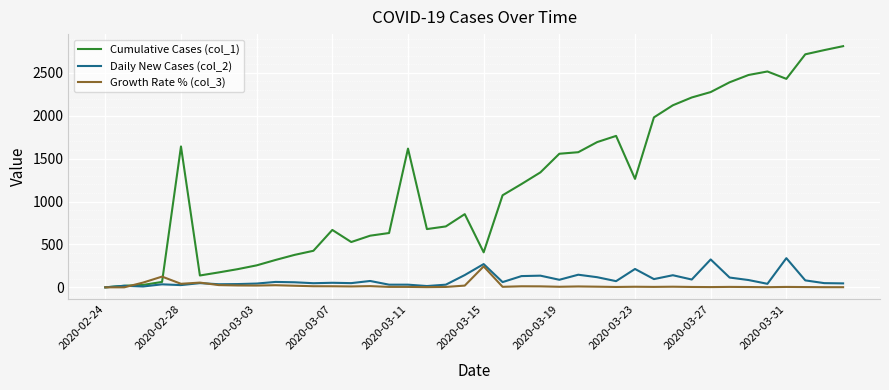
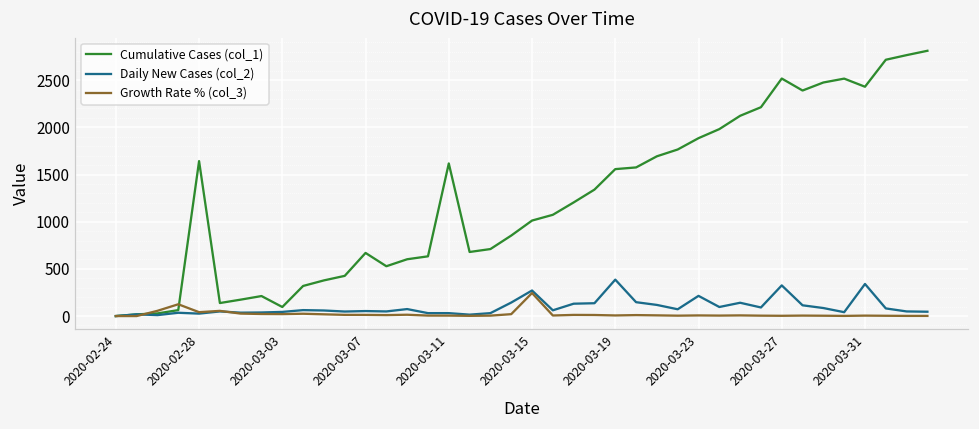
  {
    "Cumulative Cases (col_1)": {
      "2020-02-28": 1600,
-     "2020-03-03": 300,
+     "2020-03-03": 100,
      "2020-03-07": 700,
      "2020-03-11": 1600,
-     "2020-03-15": 400,
+     "2020-03-15": 1000,
      "2020-03-19": 1600,
-     "2020-03-23": 1300,
-     "2020-03-27": 2300,
+     "2020-03-23": 1900,
+     "2020-03-27": 2500,
      "2020-03-31": 2400
    },
    "Daily New Cases (col_2)": {
      "2020-03-07": 100,
-     "2020-03-19": 100,
+     "2020-03-19": 400,
      "2020-03-23": 200,
      "2020-03-27": 300,
      "2020-03-31": 300
    },
    "Growth Rate % (col_3)": {
      "2020-03-07": 0,
      "2020-03-19": 0,
      "2020-03-23": 0,
      "2020-03-27": 0,
      "2020-03-31": 0
    }
  }
